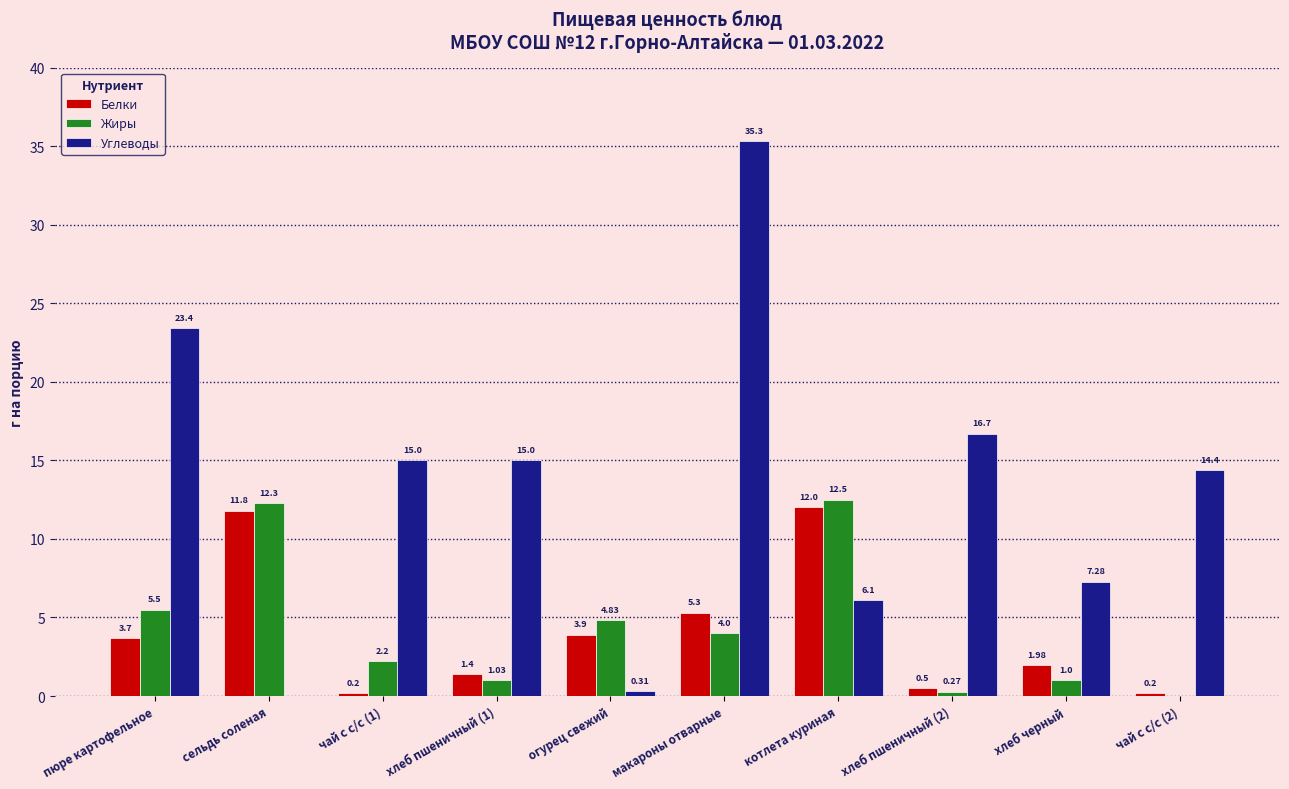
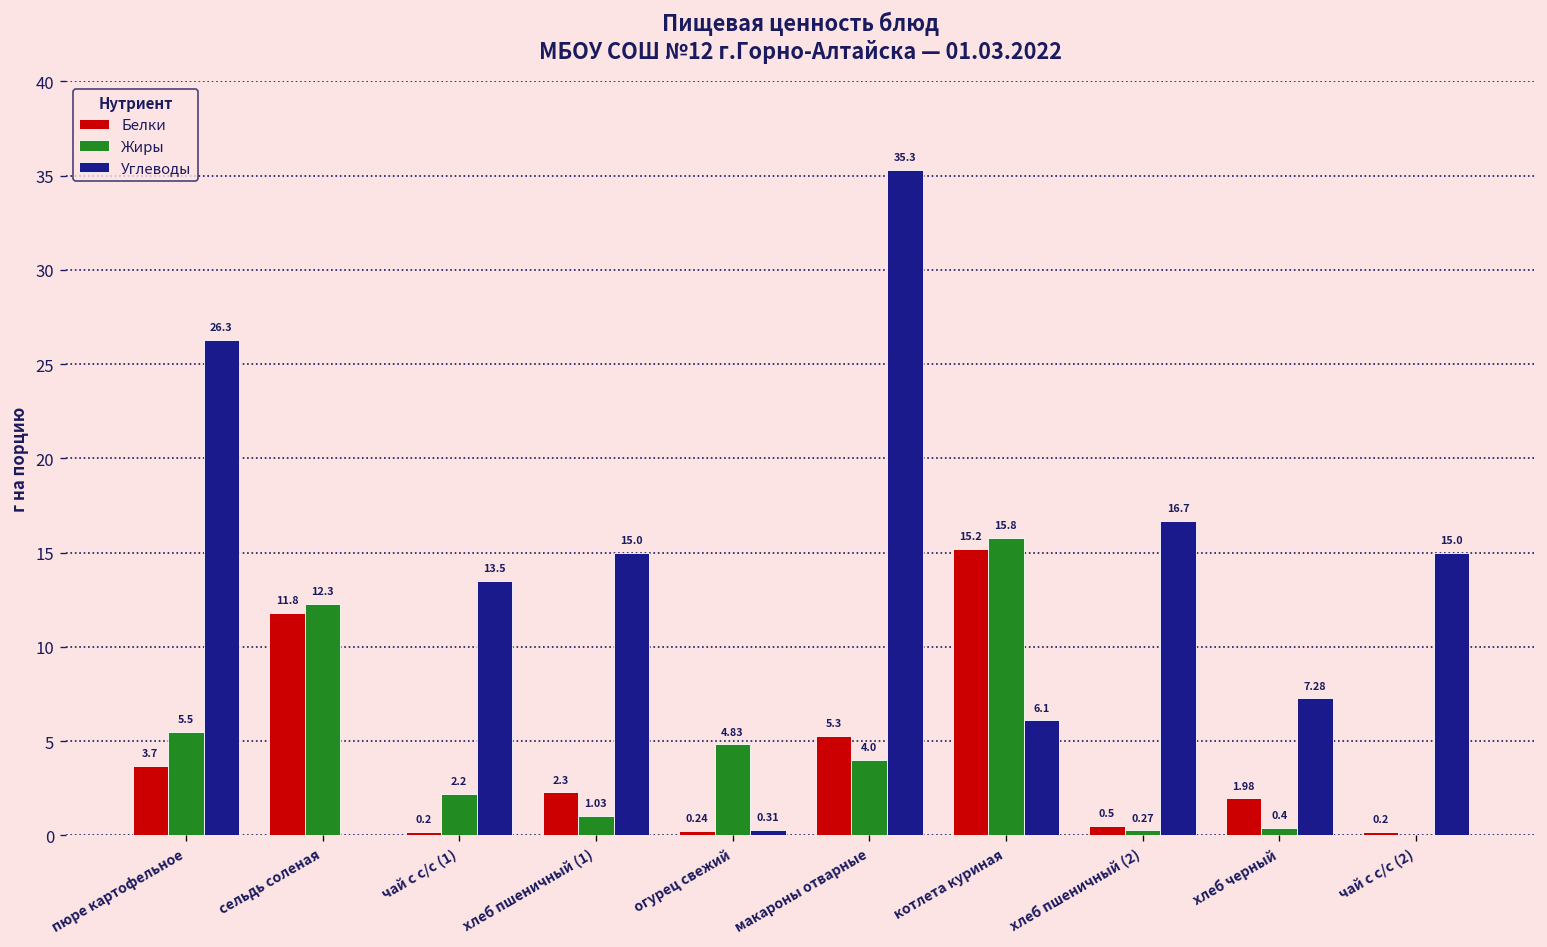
  {
    "Белки": {
      "пюре картофельное": 3.7,
      "сельдь соленая": 11.8,
      "чай с с/с (1)": 0.2,
-     "хлеб пшеничный (1)": 1.4,
-     "огурец свежий": 3.9,
+     "хлеб пшеничный (1)": 2.3,
+     "огурец свежий": 0.24,
      "макароны отварные": 5.3,
-     "котлета куриная": 12.0,
+     "котлета куриная": 15.2,
      "хлеб пшеничный (2)": 0.5,
      "хлеб черный": 1.98,
      "чай с с/с (2)": 0.2
    },
    "Жиры": {
      "пюре картофельное": 5.5,
      "сельдь соленая": 12.3,
      "чай с с/с (1)": 2.2,
      "хлеб пшеничный (1)": 1.03,
      "огурец свежий": 4.83,
      "макароны отварные": 4.0,
-     "котлета куриная": 12.5,
+     "котлета куриная": 15.8,
      "хлеб пшеничный (2)": 0.27,
-     "хлеб черный": 1.0
+     "хлеб черный": 0.4
    },
    "Углеводы": {
-     "пюре картофельное": 23.4,
-     "чай с с/с (1)": 15.0,
+     "пюре картофельное": 26.3,
+     "чай с с/с (1)": 13.5,
      "хлеб пшеничный (1)": 15.0,
      "огурец свежий": 0.31,
      "макароны отварные": 35.3,
      "котлета куриная": 6.1,
      "хлеб пшеничный (2)": 16.7,
      "хлеб черный": 7.28,
-     "чай с с/с (2)": 14.4
+     "чай с с/с (2)": 15.0
    }
  }
